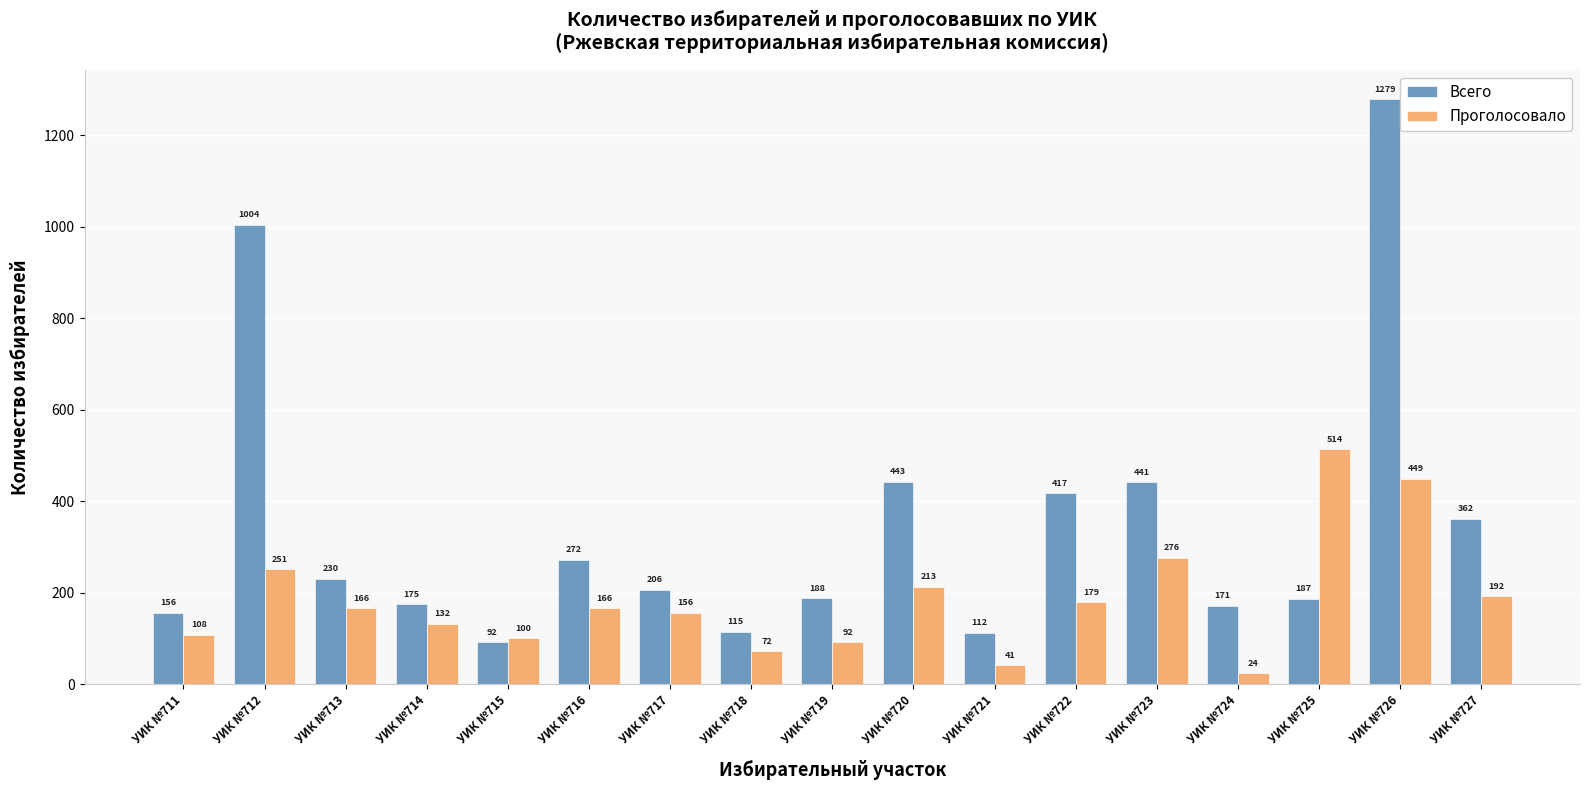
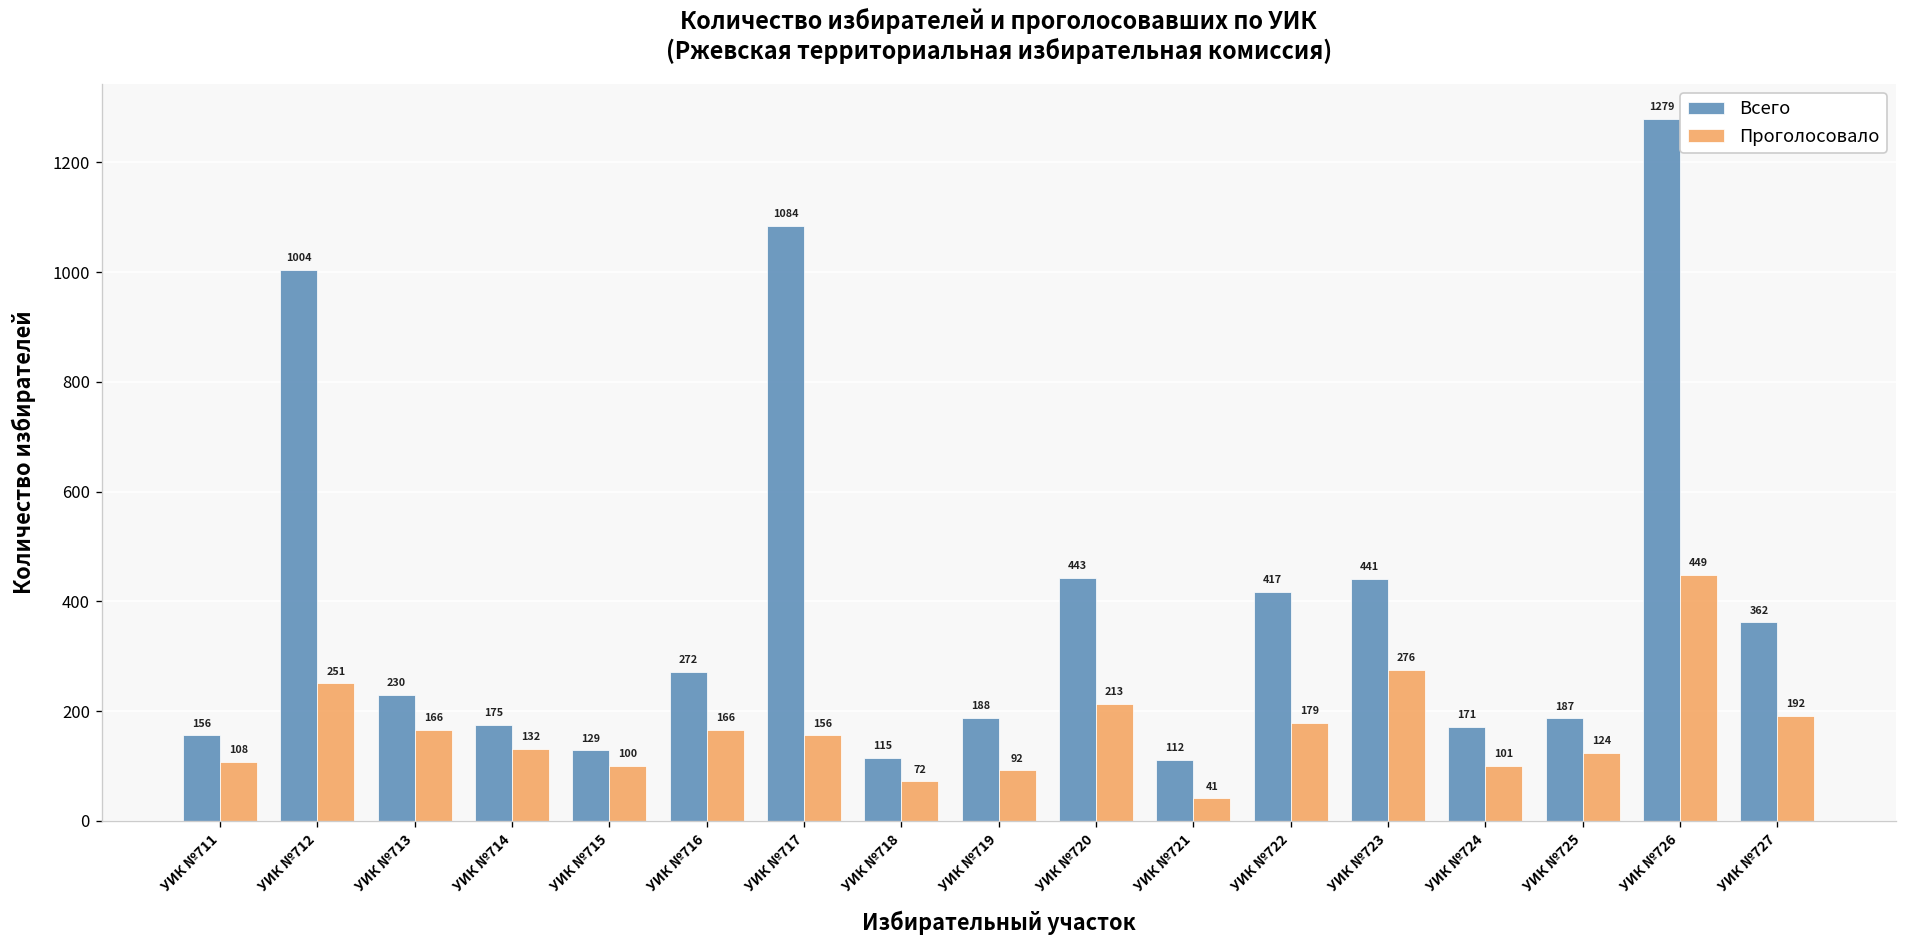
  {
    "Всего": {
      "УИК №711": 156,
      "УИК №712": 1004,
      "УИК №713": 230,
      "УИК №714": 175,
-     "УИК №715": 92,
+     "УИК №715": 129,
      "УИК №716": 272,
-     "УИК №717": 206,
+     "УИК №717": 1084,
      "УИК №718": 115,
      "УИК №719": 188,
      "УИК №720": 443,
      "УИК №721": 112,
      "УИК №722": 417,
      "УИК №723": 441,
      "УИК №724": 171,
      "УИК №725": 187,
      "УИК №726": 1279,
      "УИК №727": 362
    },
    "Проголосовало": {
      "УИК №711": 108,
      "УИК №712": 251,
      "УИК №713": 166,
      "УИК №714": 132,
      "УИК №715": 100,
      "УИК №716": 166,
      "УИК №717": 156,
      "УИК №718": 72,
      "УИК №719": 92,
      "УИК №720": 213,
      "УИК №721": 41,
      "УИК №722": 179,
      "УИК №723": 276,
-     "УИК №724": 24,
-     "УИК №725": 514,
+     "УИК №724": 101,
+     "УИК №725": 124,
      "УИК №726": 449,
      "УИК №727": 192
    }
  }
